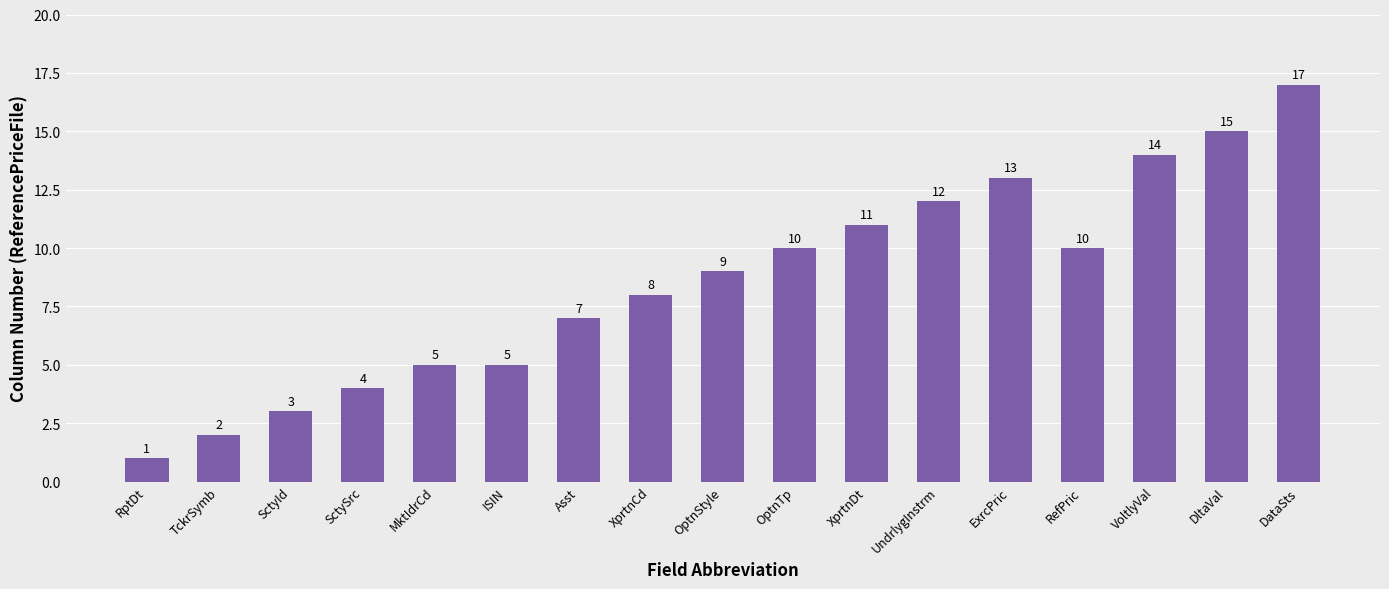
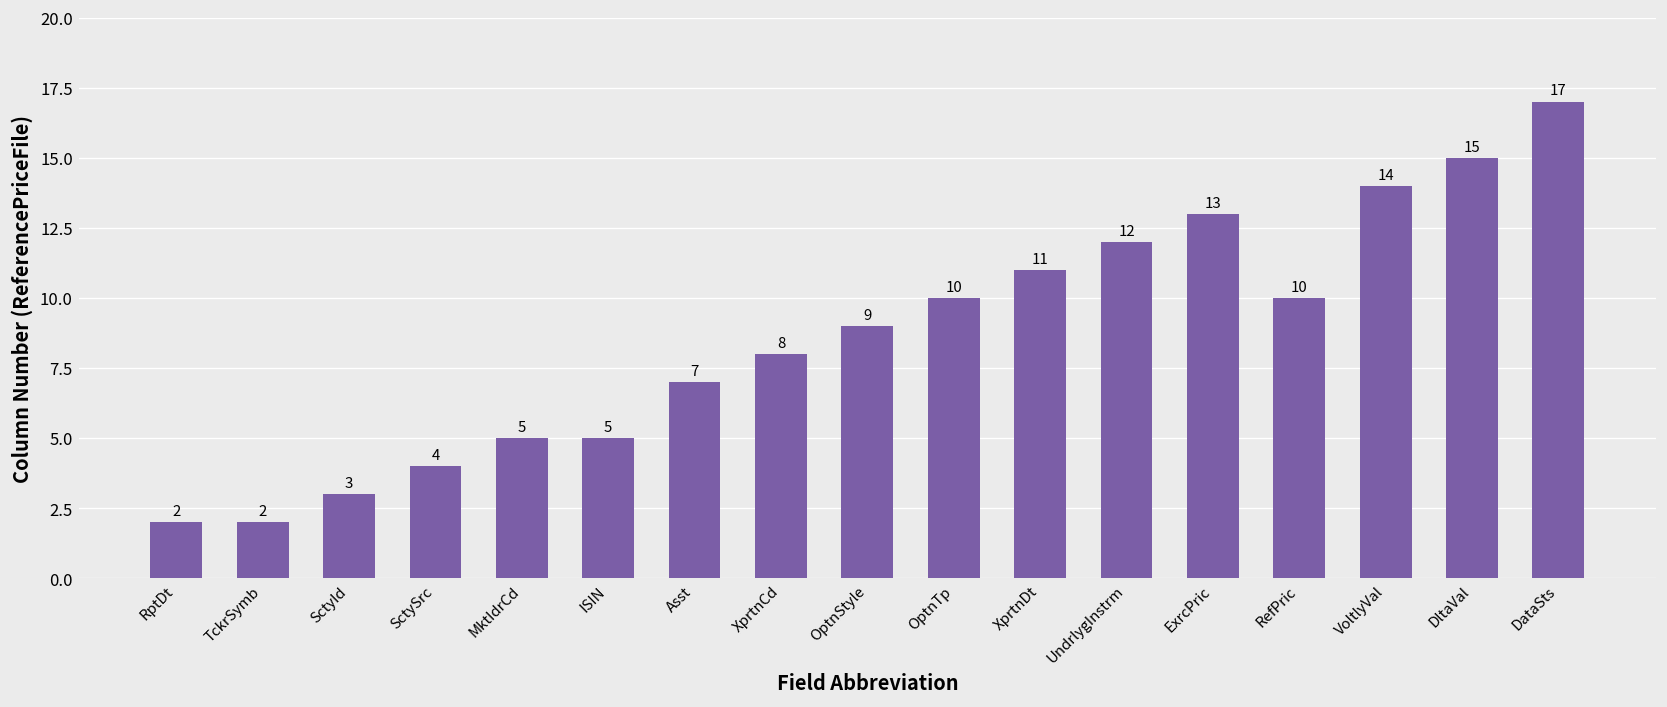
  {
-   "RptDt": 1,
+   "RptDt": 2,
    "TckrSymb": 2,
    "SctyId": 3,
    "SctySrc": 4,
    "MktIdrCd": 5,
    "ISIN": 5,
    "Asst": 7,
    "XprtnCd": 8,
    "OptnStyle": 9,
    "OptnTp": 10,
    "XprtnDt": 11,
    "UndrlygInstrm": 12,
    "ExrcPric": 13,
    "RefPric": 10,
    "VoltlyVal": 14,
    "DltaVal": 15,
    "DataSts": 17
  }
